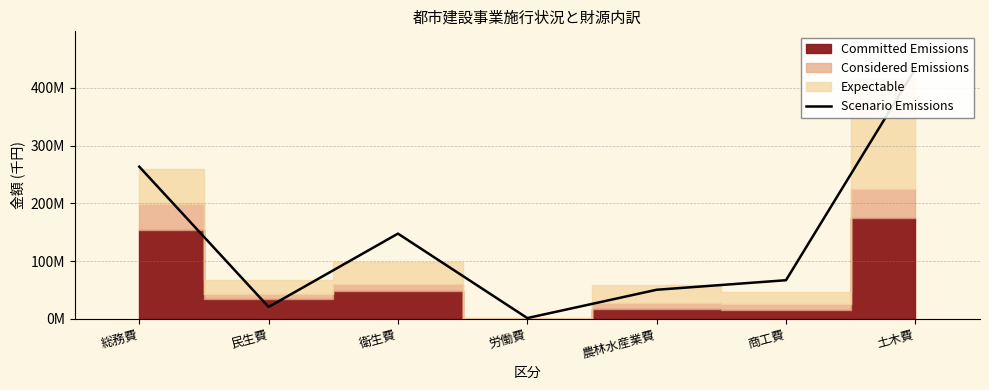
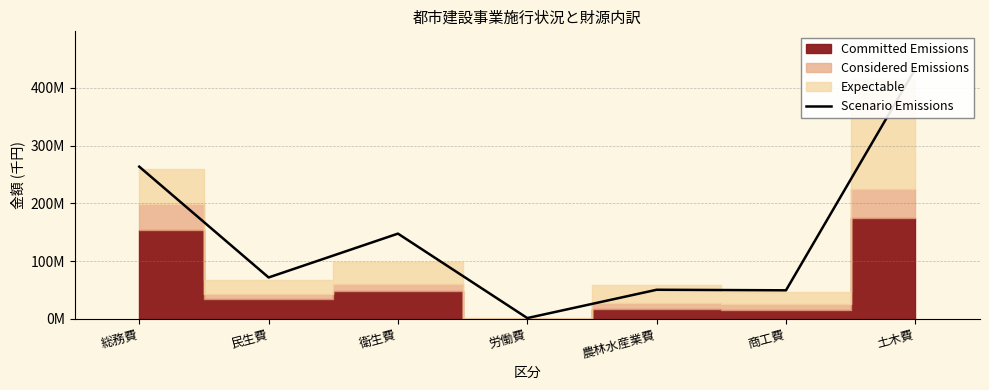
  {
    "Scenario Emissions": {
-     "民生費": 20000000,
+     "民生費": 70000000,
      "衛生費": 150000000,
      "労働費": 0,
      "農林水産業費": 50000000,
-     "商工費": 70000000
+     "商工費": 50000000
    }
  }
